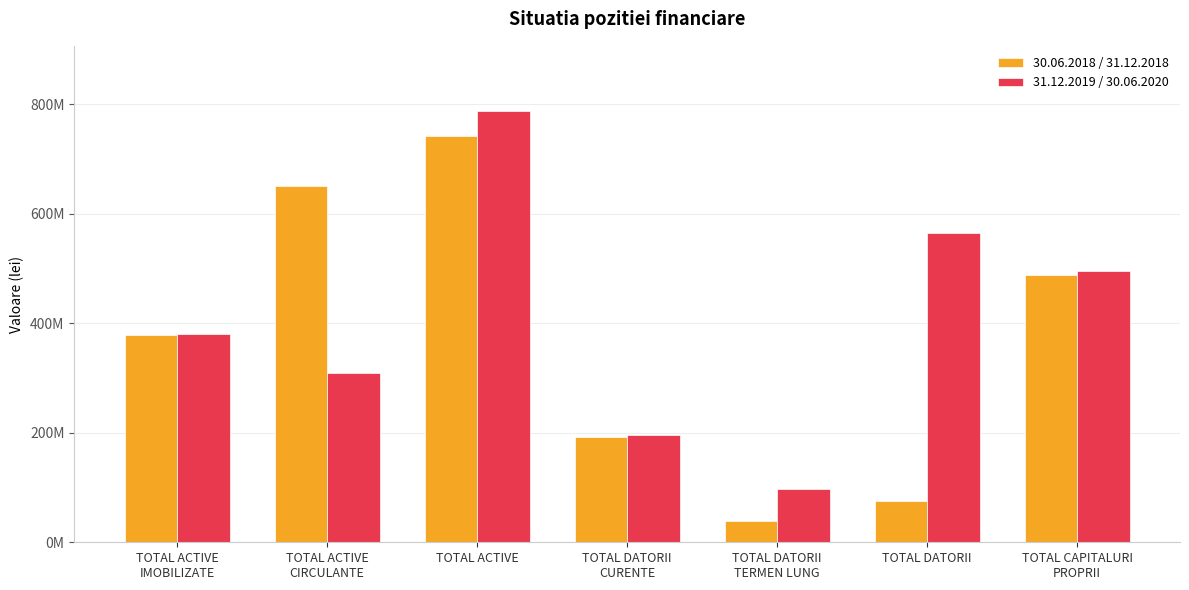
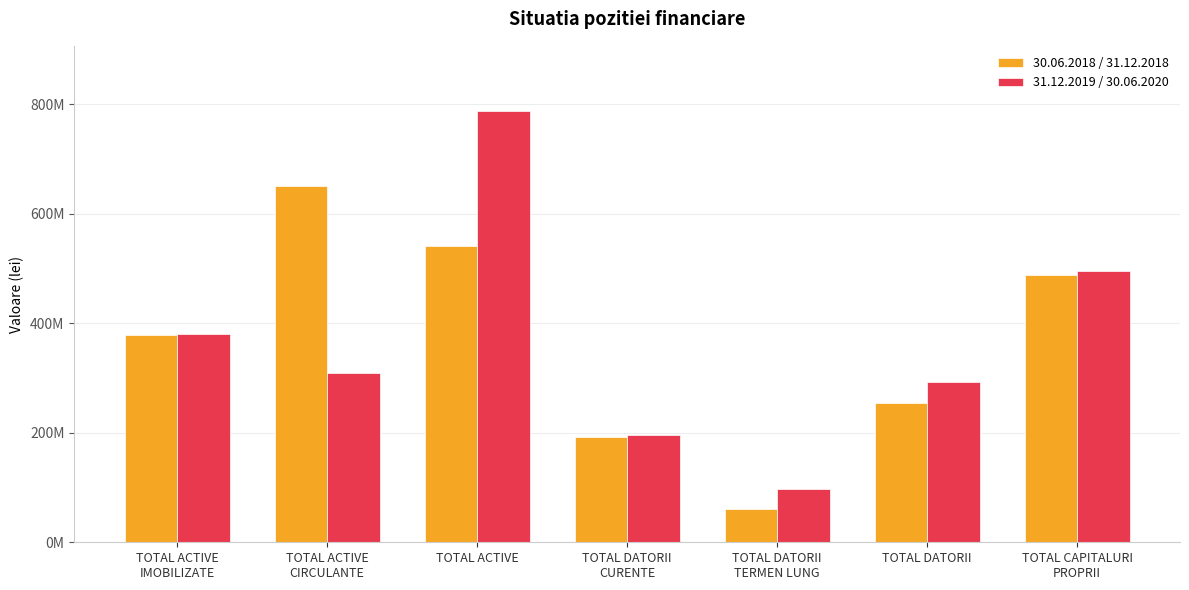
  {
    "30.06.2018 / 31.12.2018": {
      "TOTAL ACTIVE IMOBILIZATE": 380000000,
      "TOTAL ACTIVE CIRCULANTE": 650000000,
-     "TOTAL ACTIVE": 740000000,
+     "TOTAL ACTIVE": 540000000,
      "TOTAL DATORII CURENTE": 190000000,
-     "TOTAL DATORII TERMEN LUNG": 40000000,
-     "TOTAL DATORII": 80000000,
+     "TOTAL DATORII TERMEN LUNG": 60000000,
+     "TOTAL DATORII": 250000000,
      "TOTAL CAPITALURI PROPRII": 490000000
    },
    "31.12.2019 / 30.06.2020": {
      "TOTAL ACTIVE IMOBILIZATE": 380000000,
      "TOTAL ACTIVE CIRCULANTE": 310000000,
      "TOTAL ACTIVE": 790000000,
      "TOTAL DATORII CURENTE": 200000000,
      "TOTAL DATORII TERMEN LUNG": 100000000,
-     "TOTAL DATORII": 570000000,
+     "TOTAL DATORII": 290000000,
      "TOTAL CAPITALURI PROPRII": 500000000
    }
  }
